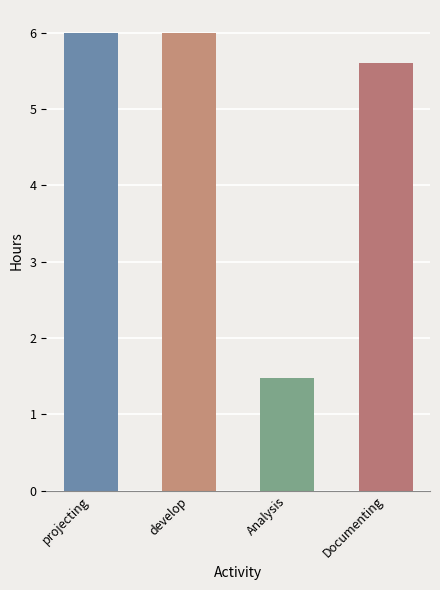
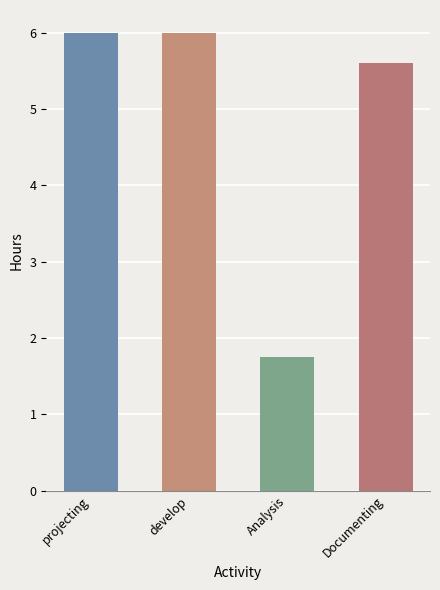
  {
    "projecting": 6.0,
    "develop": 6.0,
-   "Analysis": 1.5,
+   "Analysis": 1.8,
    "Documenting": 5.6
  }
